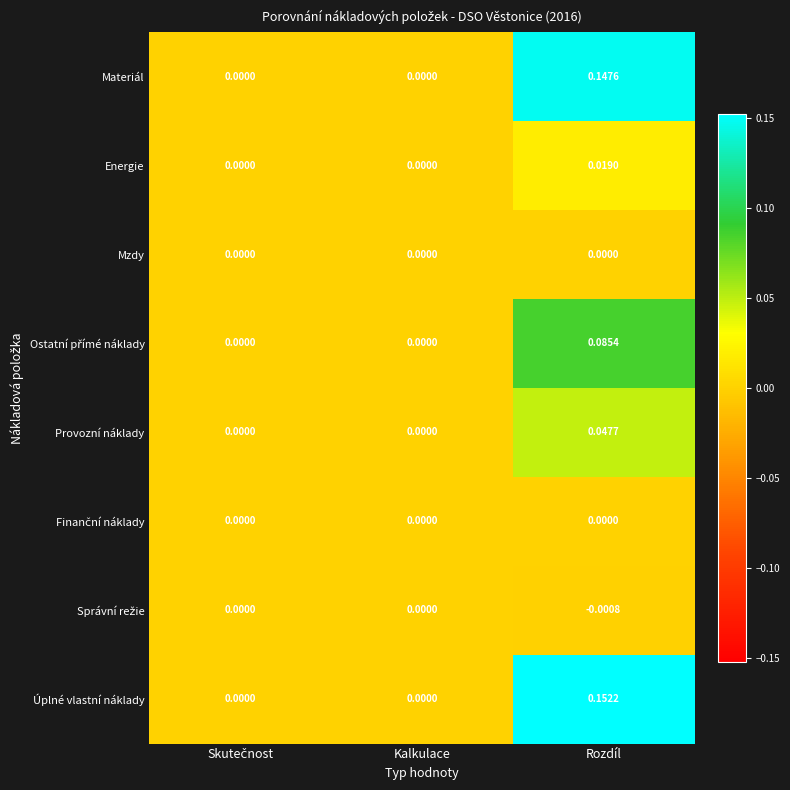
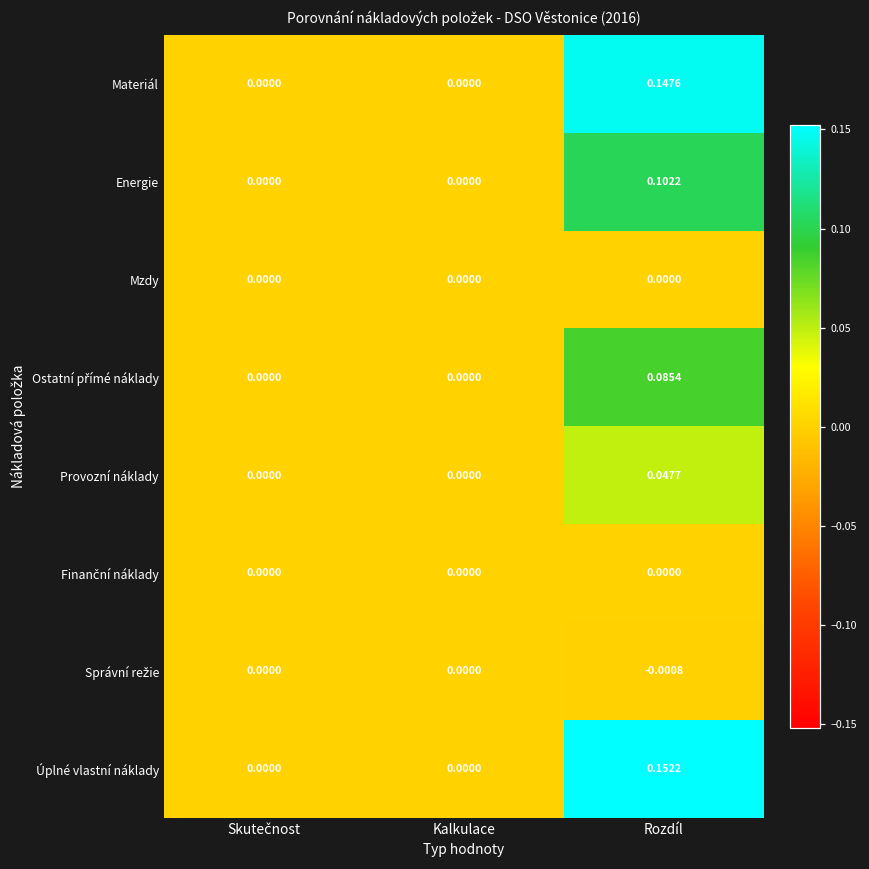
  {
    "Materiál": {
      "Skutečnost": 0.0000,
      "Kalkulace": 0.0000,
      "Rozdíl": 0.1476
    },
    "Energie": {
      "Skutečnost": 0.0000,
      "Kalkulace": 0.0000,
-     "Rozdíl": 0.0190
+     "Rozdíl": 0.1022
    },
    "Mzdy": {
      "Skutečnost": 0.0000,
      "Kalkulace": 0.0000,
      "Rozdíl": 0.0000
    },
    "Ostatní přímé náklady": {
      "Skutečnost": 0.0000,
      "Kalkulace": 0.0000,
      "Rozdíl": 0.0854
    },
    "Provozní náklady": {
      "Skutečnost": 0.0000,
      "Kalkulace": 0.0000,
      "Rozdíl": 0.0477
    },
    "Finanční náklady": {
      "Skutečnost": 0.0000,
      "Kalkulace": 0.0000,
      "Rozdíl": 0.0000
    },
    "Správní režie": {
      "Skutečnost": 0.0000,
      "Kalkulace": 0.0000,
      "Rozdíl": -0.0008
    },
    "Úplné vlastní náklady": {
      "Skutečnost": 0.0000,
      "Kalkulace": 0.0000,
      "Rozdíl": 0.1522
    }
  }
